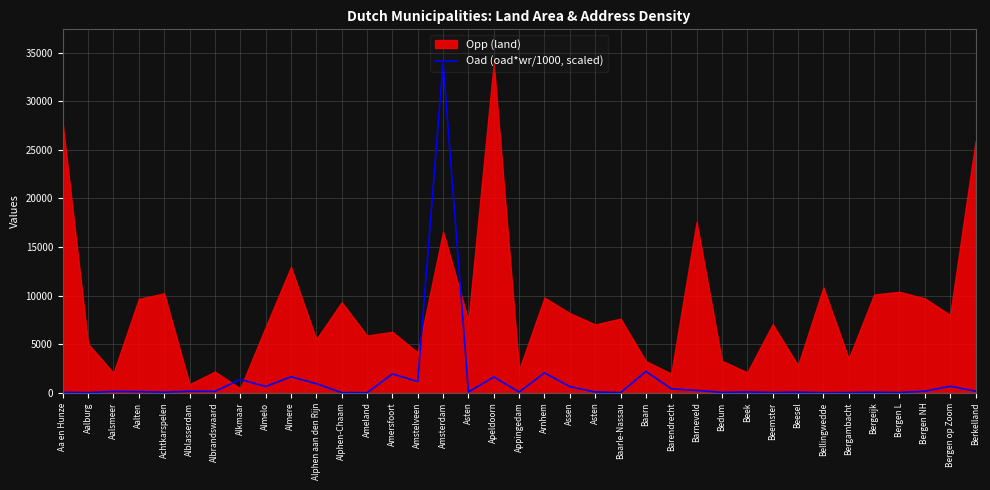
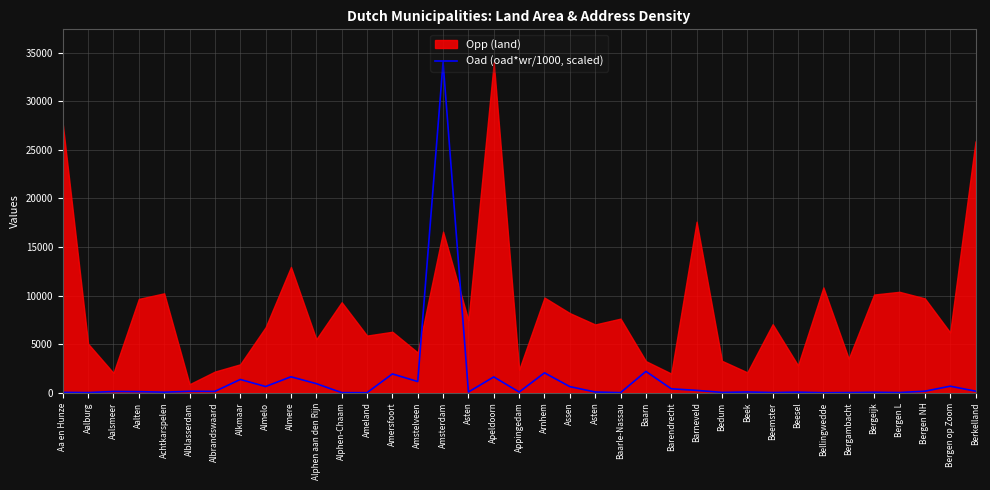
  {
    "Oad (oad*wr/1000, scaled)": {
      "Aa en Hunze": 0,
      "Aalburg": 0,
      "Aalsmeer": 0,
      "Aalten": 0,
      "Achtkarspelen": 0,
      "Alblasserdam": 0,
      "Albrandswaard": 0,
      "Alkmaar": 1000,
      "Almelo": 1000,
      "Almere": 2000,
      "Alphen aan den Rijn": 1000,
      "Alphen-Chaam": 0,
      "Ameland": 0,
      "Amersfoort": 2000,
      "Amstelveen": 1000,
      "Apeldoorn": 2000,
      "Appingedam": 0,
      "Arnhem": 2000,
      "Assen": 1000,
      "Baarle-Nassau": 0,
      "Baarn": 2000,
      "Barendrecht": 0,
      "Barneveld": 0,
      "Bedum": 0,
      "Beek": 0,
      "Beemster": 0,
      "Beesel": 0,
      "Bellingwedde": 0,
      "Bergambacht": 0,
      "Bergeijk": 0,
      "Bergen L": 0,
      "Bergen NH": 0,
      "Bergen op Zoom": 1000,
      "Berkelland": 0
    },
    "Opp (land)": {
      "Aa en Hunze": 28000,
      "Aalburg": 5000,
      "Aalsmeer": 2000,
      "Aalten": 10000,
      "Achtkarspelen": 10000,
      "Alblasserdam": 1000,
      "Albrandswaard": 2000,
-     "Alkmaar": 0,
+     "Alkmaar": 3000,
      "Almelo": 7000,
      "Almere": 13000,
      "Alphen aan den Rijn": 6000,
      "Alphen-Chaam": 9000,
      "Ameland": 6000,
      "Amersfoort": 6000,
      "Amstelveen": 4000,
      "Amsterdam": 17000,
      "Appingedam": 2000,
      "Arnhem": 10000,
      "Assen": 8000,
      "Baarle-Nassau": 8000,
      "Baarn": 3000,
      "Barendrecht": 2000,
      "Barneveld": 18000,
      "Bedum": 3000,
      "Beek": 2000,
      "Beemster": 7000,
      "Beesel": 3000,
      "Bellingwedde": 11000,
      "Bergambacht": 4000,
      "Bergeijk": 10000,
      "Bergen L": 10000,
      "Bergen NH": 10000,
-     "Bergen op Zoom": 8000,
+     "Bergen op Zoom": 6000,
      "Berkelland": 26000
    }
  }
